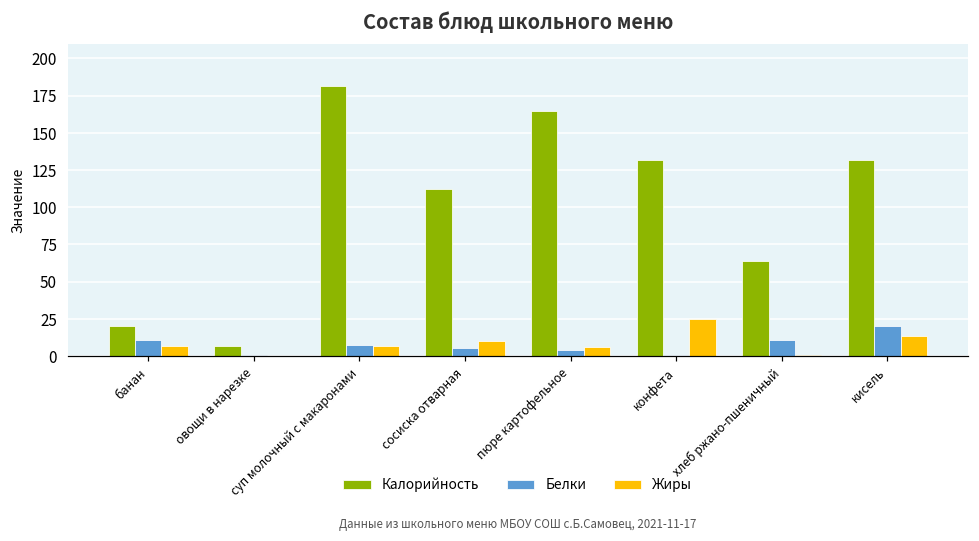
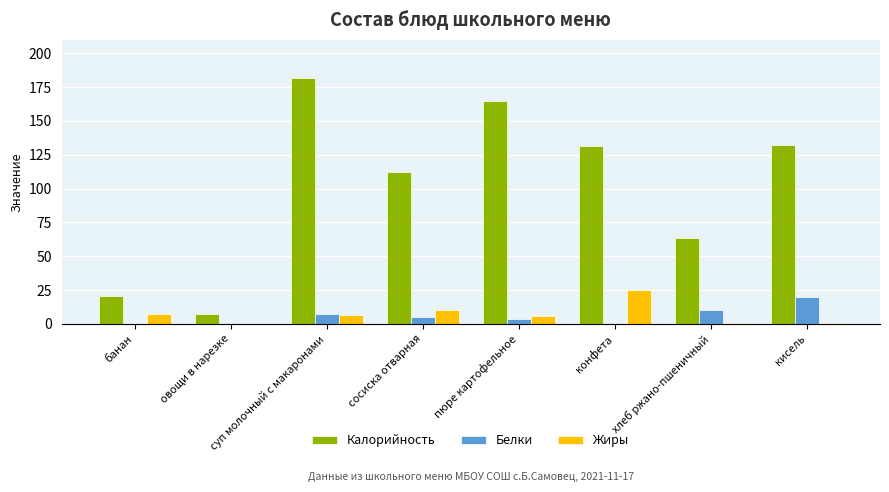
  {
    "Калорийность": {
      "банан": 20,
      "овощи в нарезке": 7,
      "суп молочный с макаронами": 182,
      "сосиска отварная": 112,
      "пюре картофельное": 165,
      "конфета": 132,
      "хлеб ржано-пшеничный": 64,
      "кисель": 132
    },
    "Белки": {
-     "банан": 11,
+     "банан": 0,
      "суп молочный с макаронами": 7,
      "сосиска отварная": 5,
      "пюре картофельное": 4,
      "хлеб ржано-пшеничный": 10,
      "кисель": 20
    },
    "Жиры": {
      "банан": 7,
      "суп молочный с макаронами": 7,
      "сосиска отварная": 10,
      "пюре картофельное": 6,
      "конфета": 25,
-     "кисель": 14
+     "кисель": 0
    }
  }
